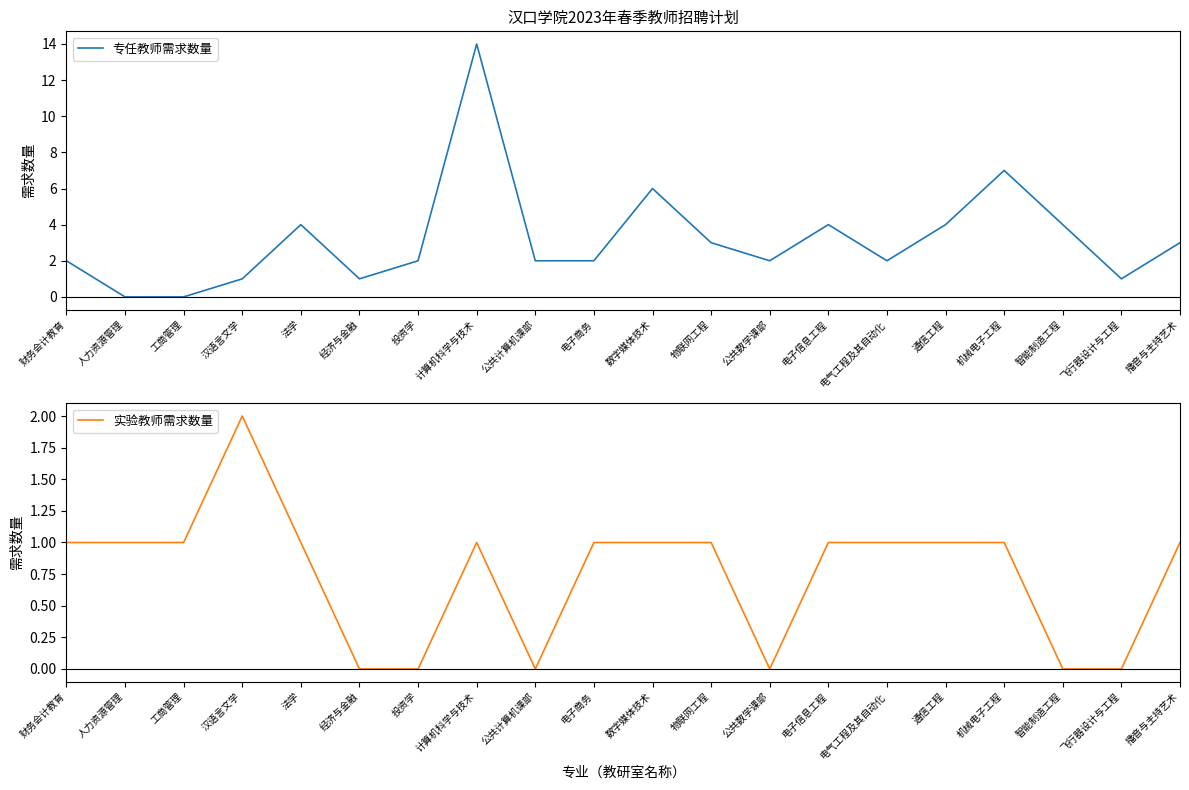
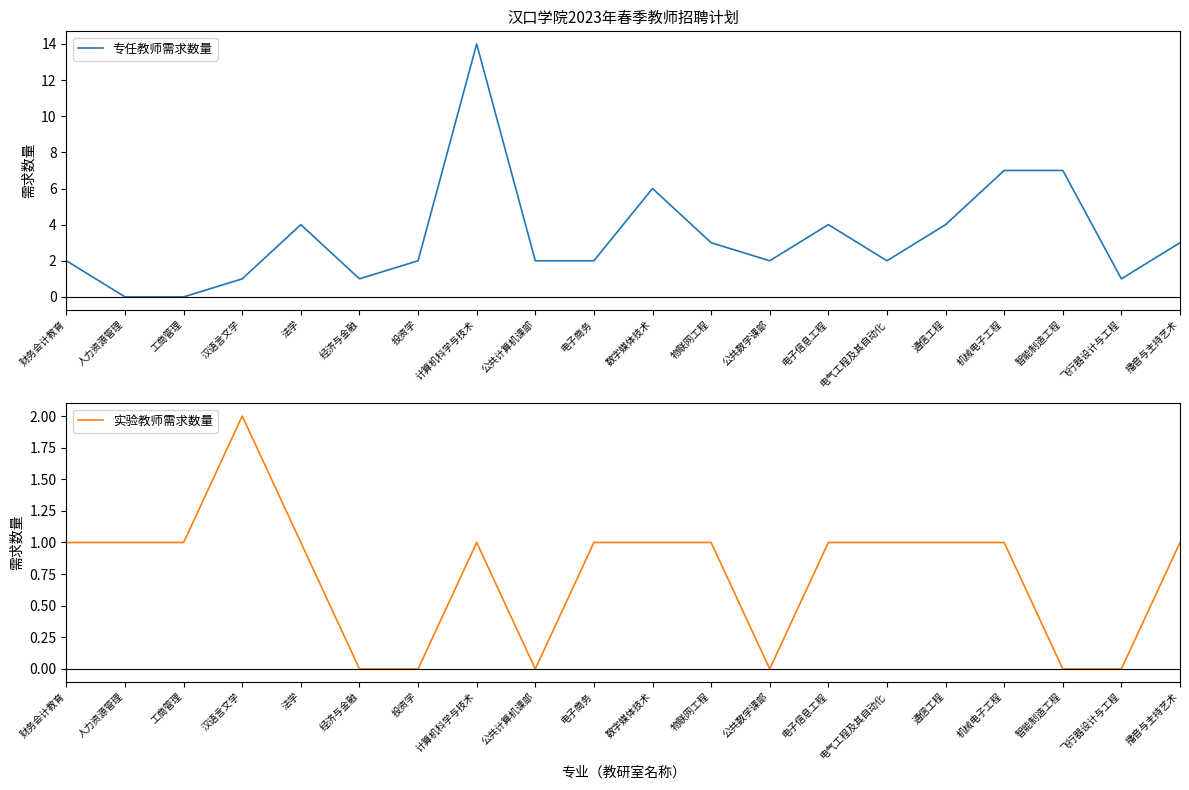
  {
    "汉口学院2023年春季教师招聘计划": {
      "财务会计教育": 2,
      "人力资源管理": 0,
      "工商管理": 0,
      "汉语言文学": 1,
      "法学": 4,
      "经济与金融": 1,
      "投资学": 2,
      "计算机科学与技术": 14,
      "公共计算机课部": 2,
      "电子商务": 2,
      "数字媒体技术": 6,
      "物联网工程": 3,
      "公共数学课部": 2,
      "电子信息工程": 4,
      "电气工程及其自动化": 2,
      "通信工程": 4,
      "机械电子工程": 7,
-     "智能制造工程": 4,
+     "智能制造工程": 7,
      "飞行器设计与工程": 1,
      "播音与主持艺术": 3
    }
  }
